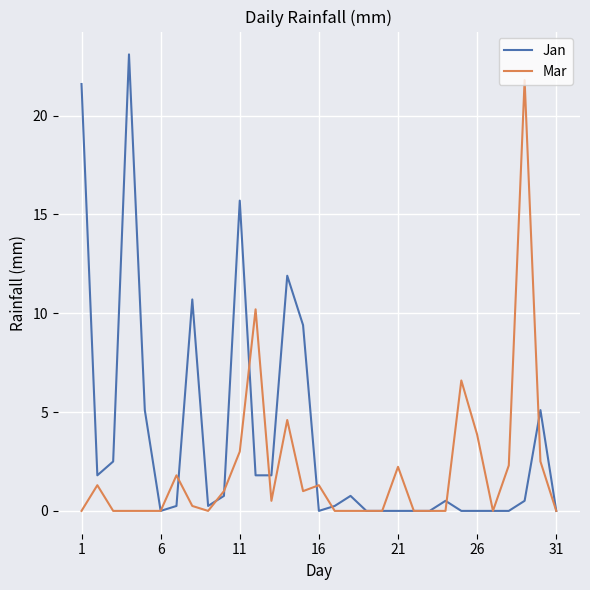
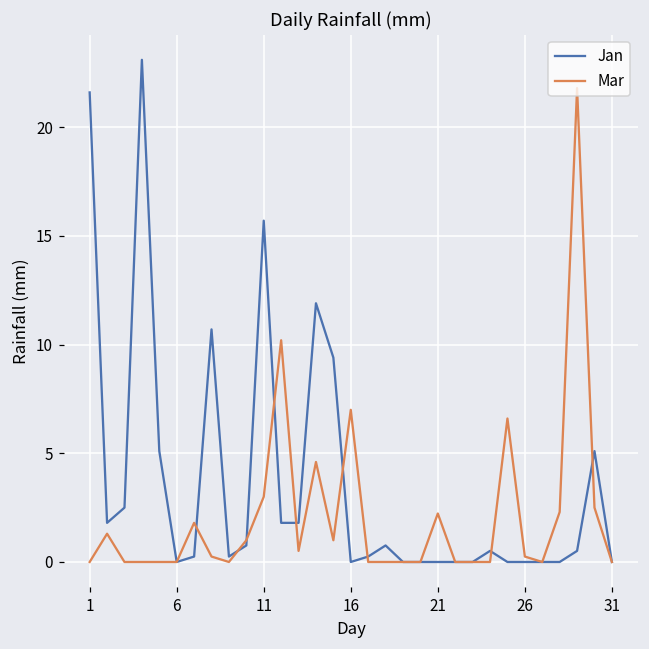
  {
    "Jan": {
      "1": 21.6,
      "11": 15.7,
      "16": 0.0,
      "21": 0.0,
      "26": 0.0
    },
    "Mar": {
      "1": 0.0,
      "11": 3.0,
-     "16": 1.3,
+     "16": 7.0,
      "21": 2.2,
-     "26": 3.9
+     "26": 0.3
    }
  }
